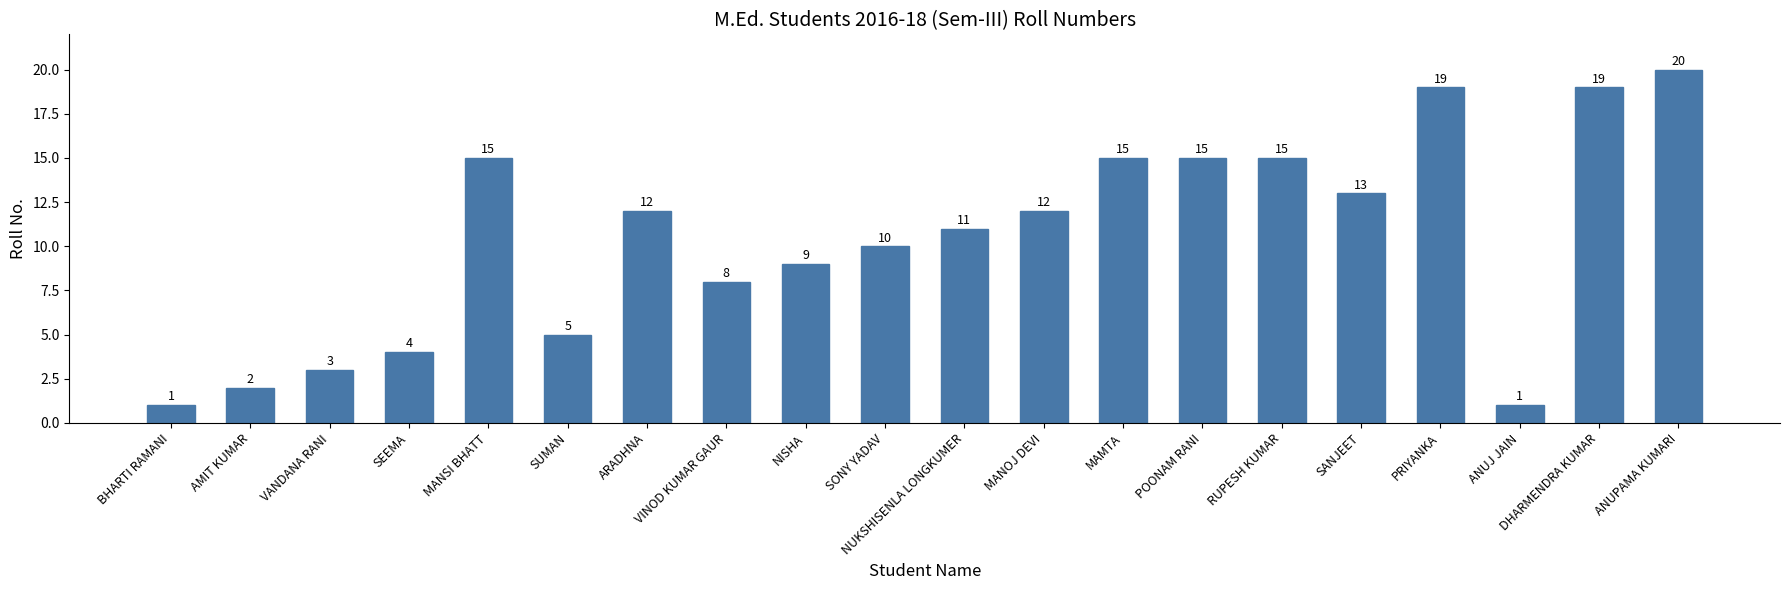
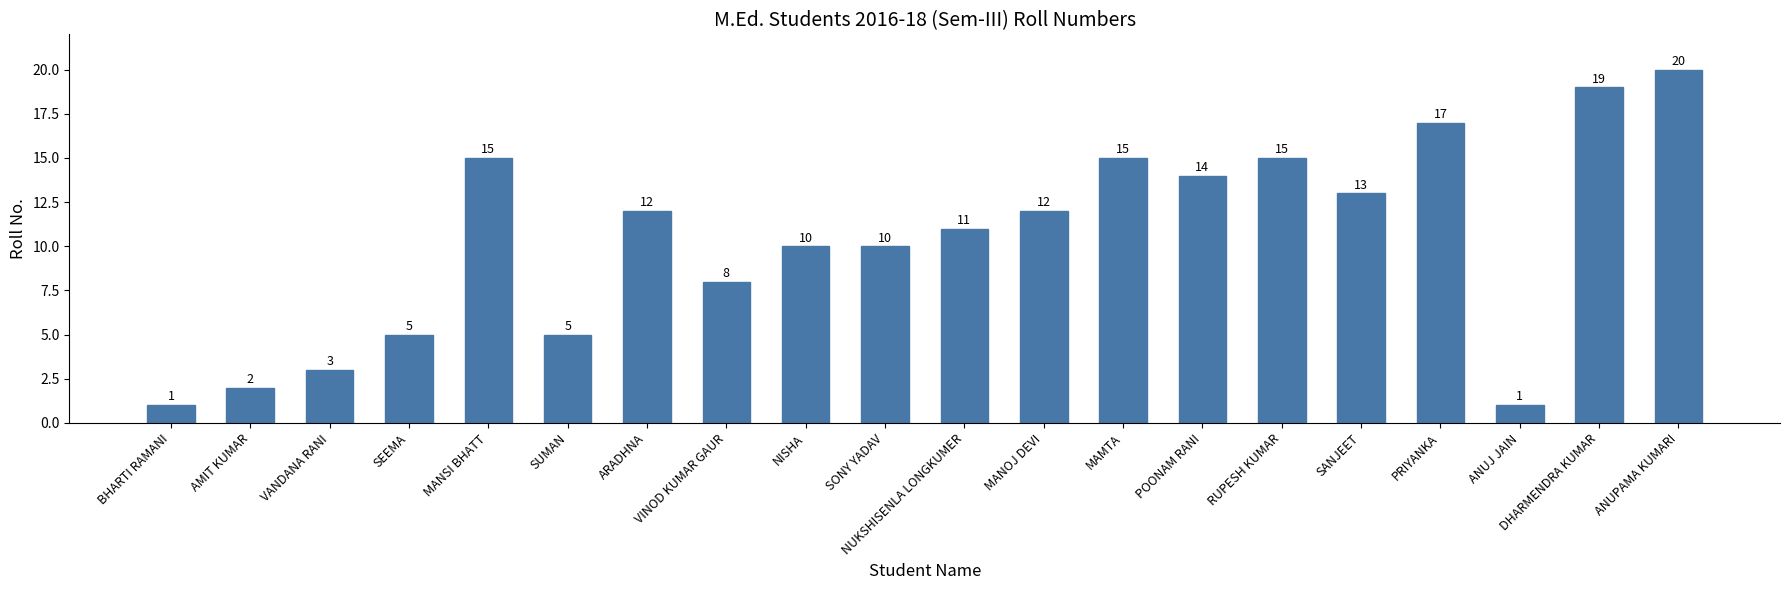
  {
    "BHARTI RAMANI": 1,
    "AMIT KUMAR": 2,
    "VANDANA RANI": 3,
-   "SEEMA": 4,
+   "SEEMA": 5,
    "MANSI BHATT": 15,
    "SUMAN": 5,
    "ARADHNA": 12,
    "VINOD KUMAR GAUR": 8,
-   "NISHA": 9,
+   "NISHA": 10,
    "SONY YADAV": 10,
    "NUKSHISENLA LONGKUMER": 11,
    "MANOJ DEVI": 12,
    "MAMTA": 15,
-   "POONAM RANI": 15,
+   "POONAM RANI": 14,
    "RUPESH KUMAR": 15,
    "SANJEET": 13,
-   "PRIYANKA": 19,
+   "PRIYANKA": 17,
    "ANUJ JAIN": 1,
    "DHARMENDRA KUMAR": 19,
    "ANUPAMA KUMARI": 20
  }
